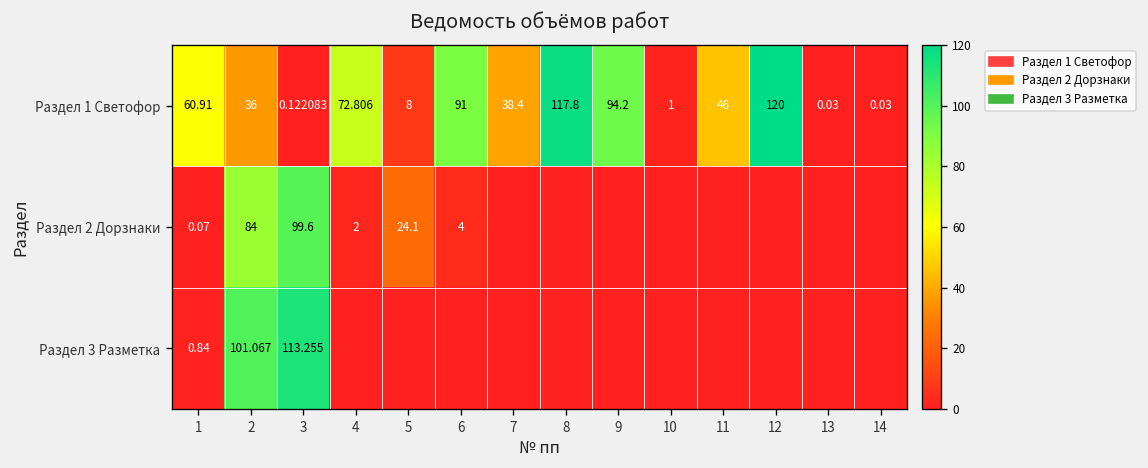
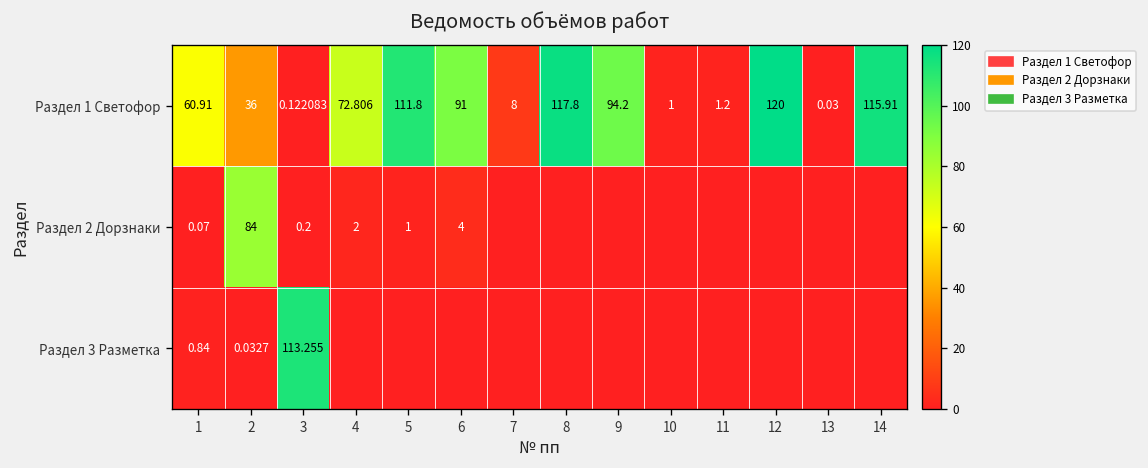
  {
    "Раздел 1 Светофор": {
      "1": 60.91,
      "2": 36,
      "3": 0.122083,
      "4": 72.806,
-     "5": 8,
+     "5": 111.8,
      "6": 91,
-     "7": 38.4,
+     "7": 8,
      "8": 117.8,
      "9": 94.2,
      "10": 1,
-     "11": 46,
+     "11": 1.2,
      "12": 120,
      "13": 0.03,
-     "14": 0.03
+     "14": 115.91
    },
    "Раздел 2 Дорзнаки": {
      "1": 0.07,
      "2": 84,
-     "3": 99.6,
+     "3": 0.2,
      "4": 2,
-     "5": 24.1,
+     "5": 1,
      "6": 4
    },
    "Раздел 3 Разметка": {
      "1": 0.84,
-     "2": 101.067,
+     "2": 0.0327,
      "3": 113.255
    }
  }
